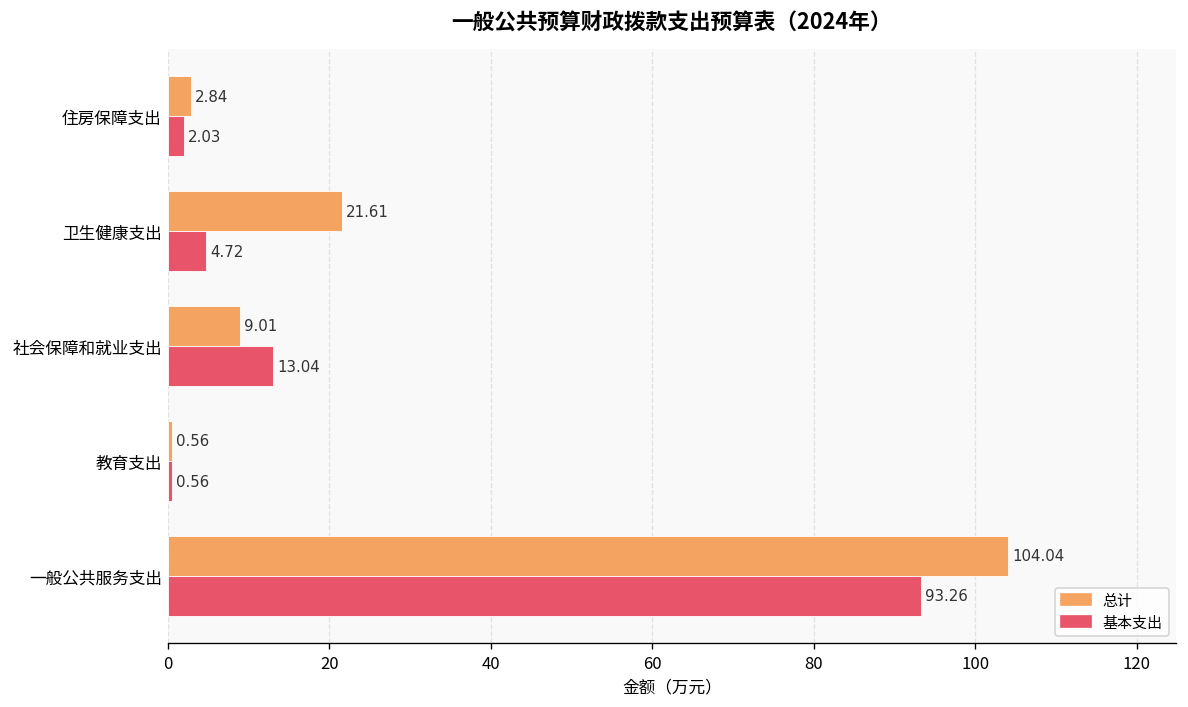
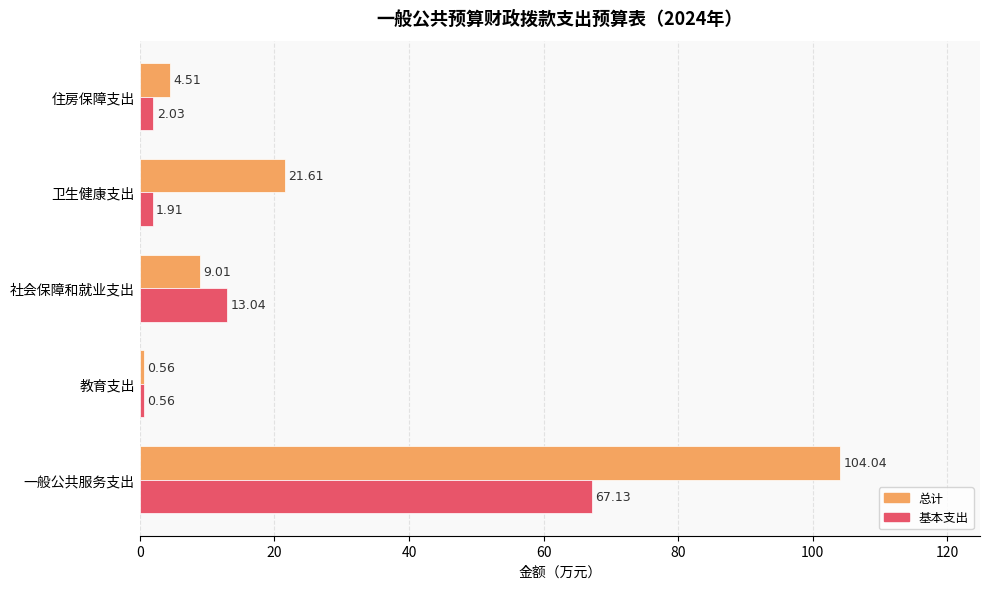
  {
    "总计": {
-     "住房保障支出": 2.84,
+     "住房保障支出": 4.51,
      "卫生健康支出": 21.61,
      "社会保障和就业支出": 9.01,
      "教育支出": 0.56,
      "一般公共服务支出": 104.04
    },
    "基本支出": {
      "住房保障支出": 2.03,
-     "卫生健康支出": 4.72,
+     "卫生健康支出": 1.91,
      "社会保障和就业支出": 13.04,
      "教育支出": 0.56,
-     "一般公共服务支出": 93.26
+     "一般公共服务支出": 67.13
    }
  }
